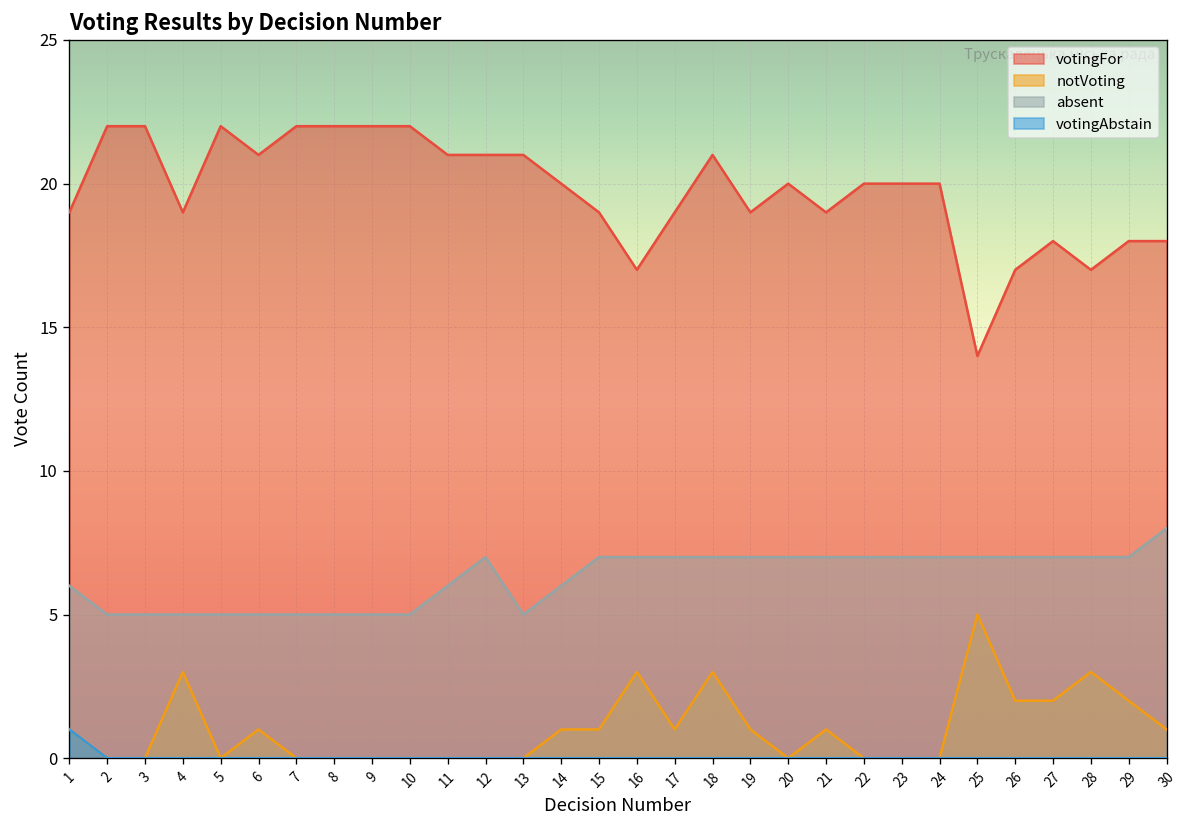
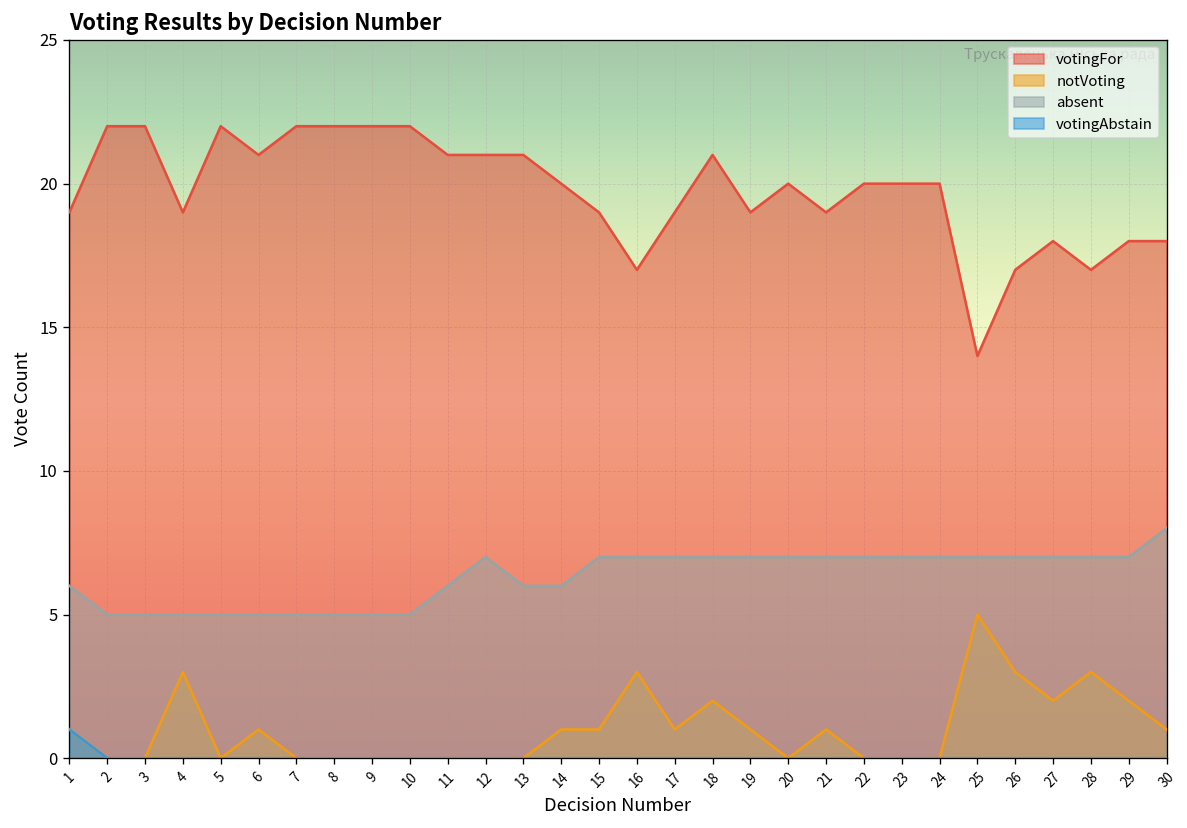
  {
    "votingFor": {
      "1": 19,
      "2": 22,
      "3": 22,
      "4": 19,
      "5": 22,
      "6": 21,
      "7": 22,
      "8": 22,
      "9": 22,
      "10": 22,
      "11": 21,
      "12": 21,
      "13": 21,
      "14": 20,
      "15": 19,
      "16": 17,
      "17": 19,
      "18": 21,
      "19": 19,
      "20": 20,
      "21": 19,
      "22": 20,
      "23": 20,
      "24": 20,
      "25": 14,
      "26": 17,
      "27": 18,
      "28": 17,
      "29": 18,
      "30": 18
    },
    "notVoting": {
      "4": 3,
      "6": 1,
      "14": 1,
      "15": 1,
      "16": 3,
      "17": 1,
-     "18": 3,
+     "18": 2,
      "19": 1,
      "21": 1,
      "25": 5,
-     "26": 2,
+     "26": 3,
      "27": 2,
      "28": 3,
      "29": 2,
      "30": 1
    },
    "absent": {
      "1": 6,
      "2": 5,
      "3": 5,
      "4": 5,
      "5": 5,
      "6": 5,
      "7": 5,
      "8": 5,
      "9": 5,
      "10": 5,
      "11": 6,
      "12": 7,
-     "13": 5,
+     "13": 6,
      "14": 6,
      "15": 7,
      "16": 7,
      "17": 7,
      "18": 7,
      "19": 7,
      "20": 7,
      "21": 7,
      "22": 7,
      "23": 7,
      "24": 7,
      "25": 7,
      "26": 7,
      "27": 7,
      "28": 7,
      "29": 7,
      "30": 8
    },
    "votingAbstain": {
      "4": 0,
      "6": 0,
      "14": 0,
      "15": 0,
      "16": 0,
      "17": 0,
      "18": 0,
      "19": 0,
      "21": 0,
      "25": 0,
      "26": 0,
      "27": 0,
      "28": 0,
      "29": 0,
      "30": 0
    }
  }
